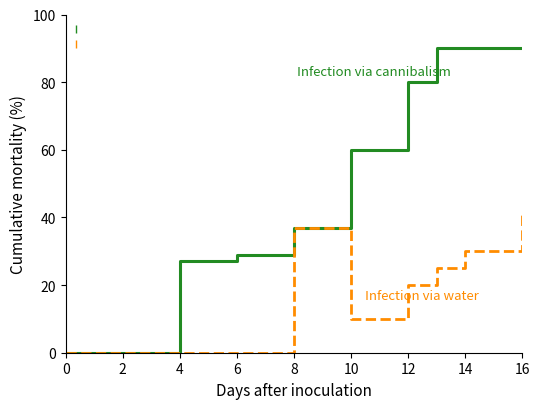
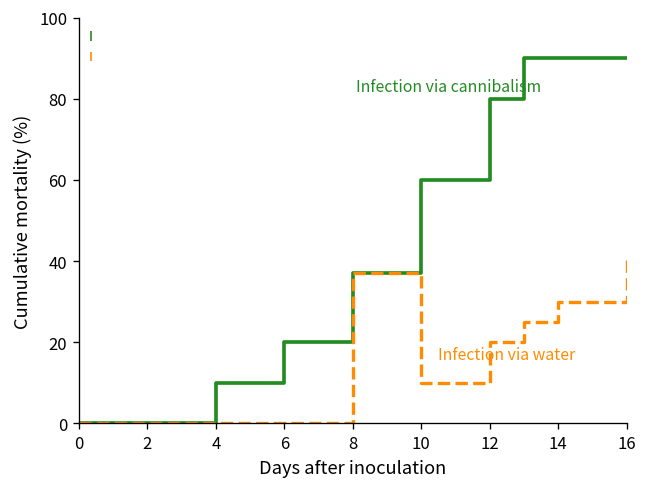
  {
    "Infection via cannibalism": {
-     "4": 27,
-     "6": 29,
+     "4": 10,
+     "6": 20,
      "10": 60,
      "12": 80,
      "14": 90,
      "16": 90
    },
    "Infection via water": {
      "4": 0,
      "6": 0,
      "10": 10,
      "12": 20,
      "14": 30,
      "16": 41
    }
  }
